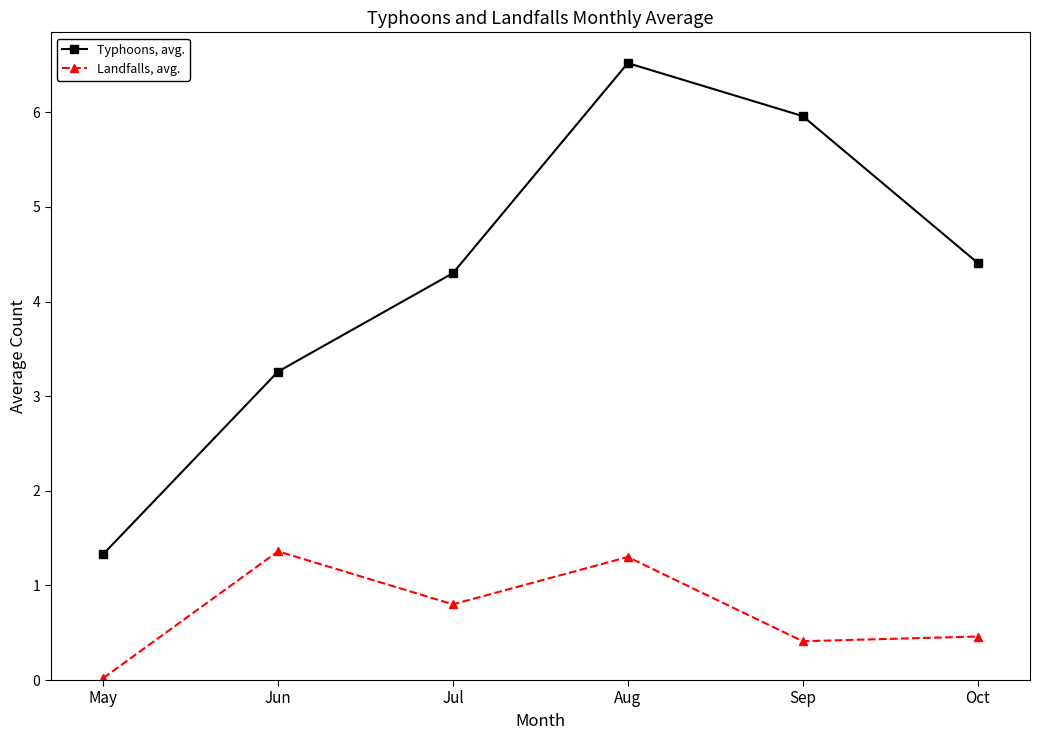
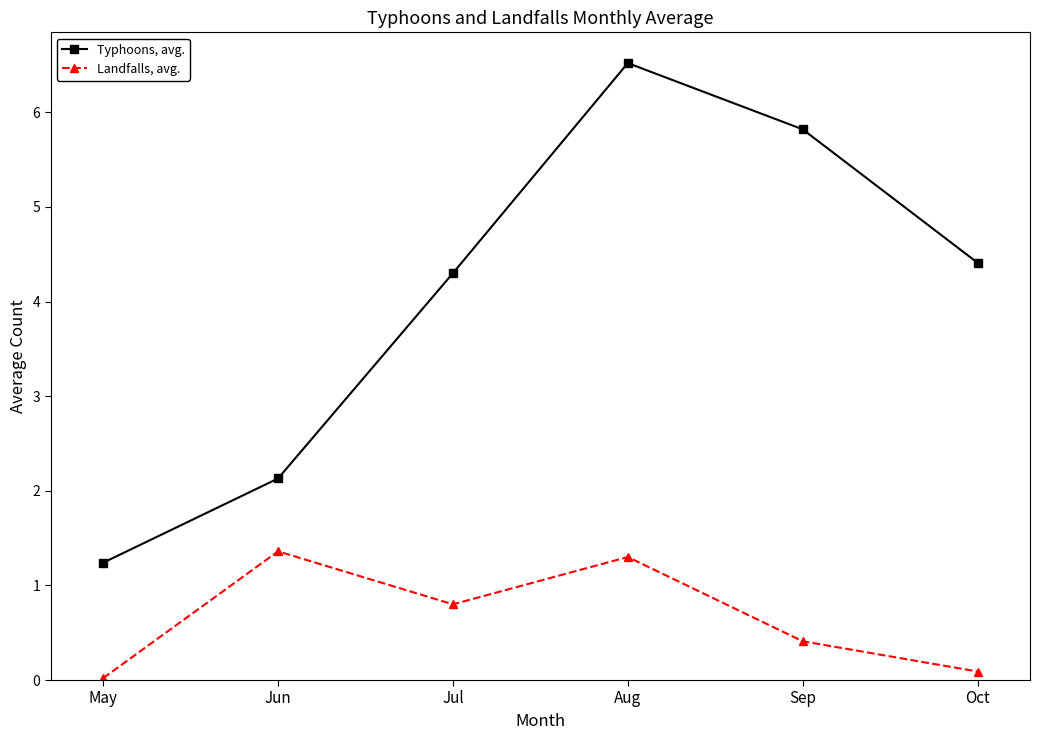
  {
    "Typhoons, avg.": {
-     "May": 1.3,
-     "Jun": 3.3,
+     "May": 1.2,
+     "Jun": 2.1,
      "Jul": 4.3,
      "Aug": 6.5,
-     "Sep": 6.0,
+     "Sep": 5.8,
      "Oct": 4.4
    },
    "Landfalls, avg.": {
      "May": 0.0,
      "Jun": 1.4,
      "Jul": 0.8,
      "Aug": 1.3,
      "Sep": 0.4,
-     "Oct": 0.5
+     "Oct": 0.1
    }
  }
